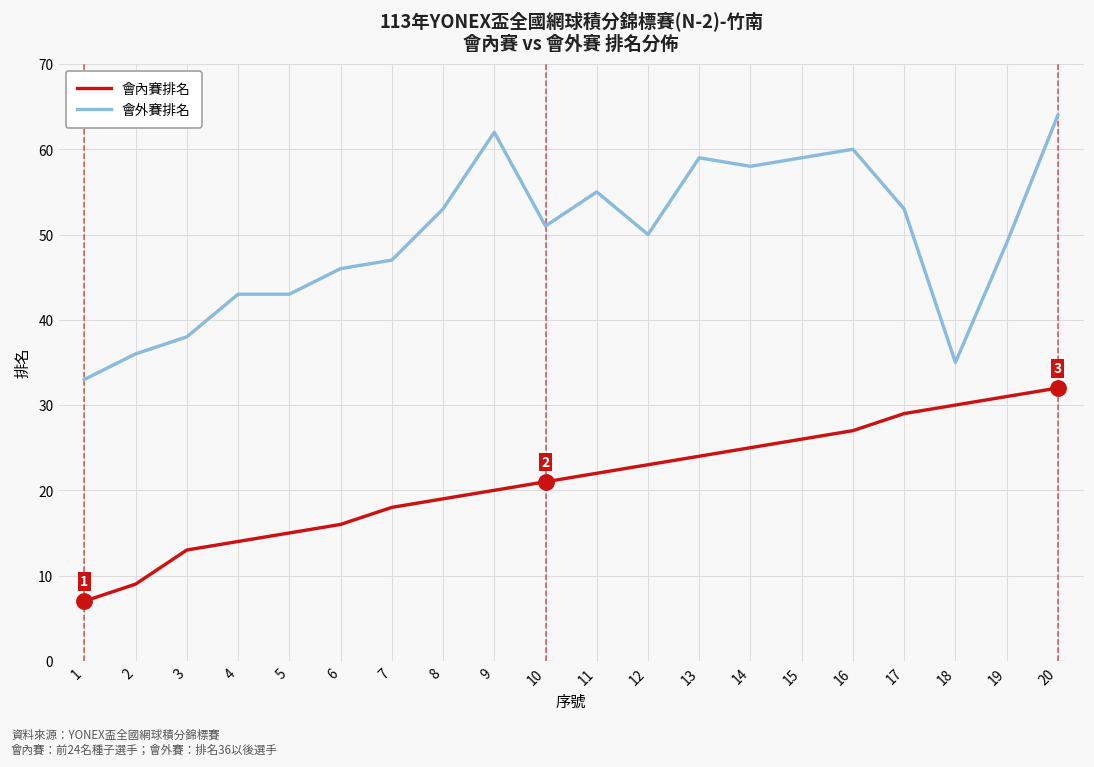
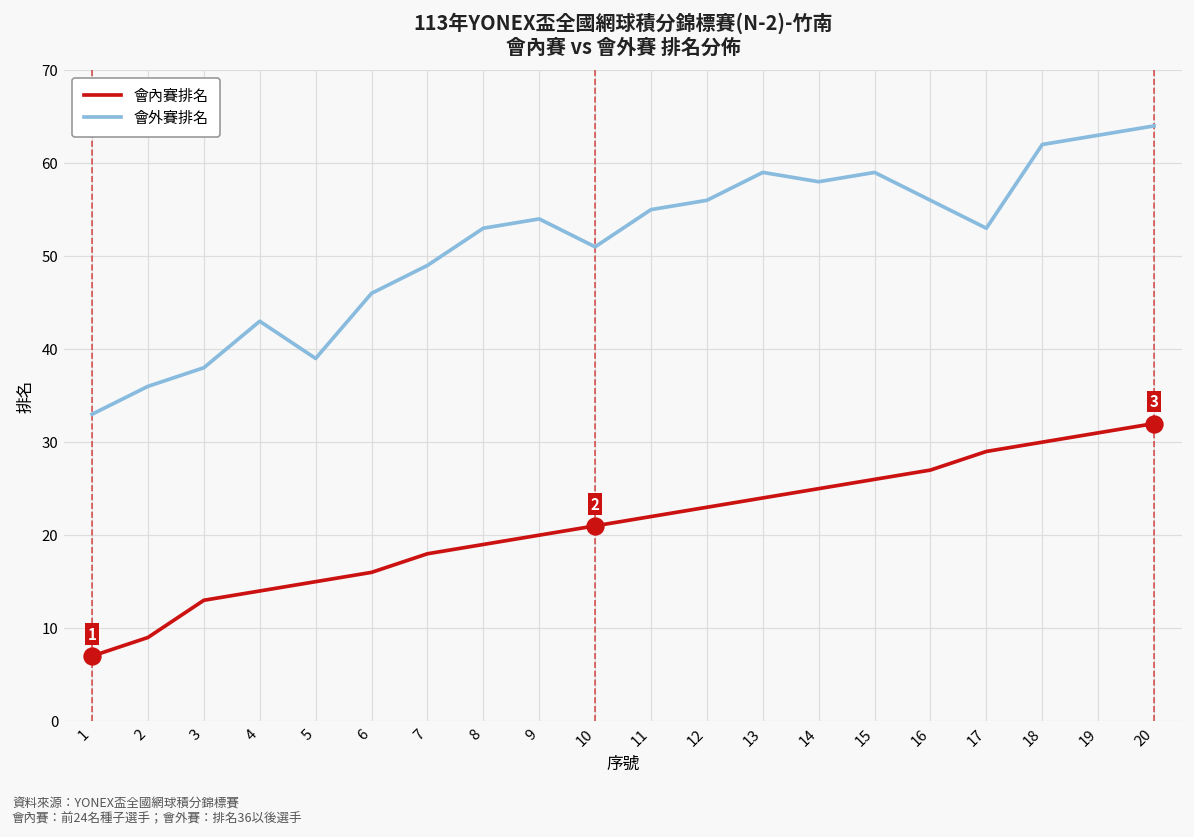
  {
    "會外賽排名": {
      "1": 33,
      "2": 36,
      "3": 38,
      "4": 43,
-     "5": 43,
+     "5": 39,
      "6": 46,
-     "7": 47,
+     "7": 49,
      "8": 53,
-     "9": 62,
+     "9": 54,
      "10": 51,
      "11": 55,
-     "12": 50,
+     "12": 56,
      "13": 59,
      "14": 58,
      "15": 59,
-     "16": 60,
+     "16": 56,
      "17": 53,
-     "18": 35,
-     "19": 49,
+     "18": 62,
+     "19": 63,
      "20": 64
    }
  }
